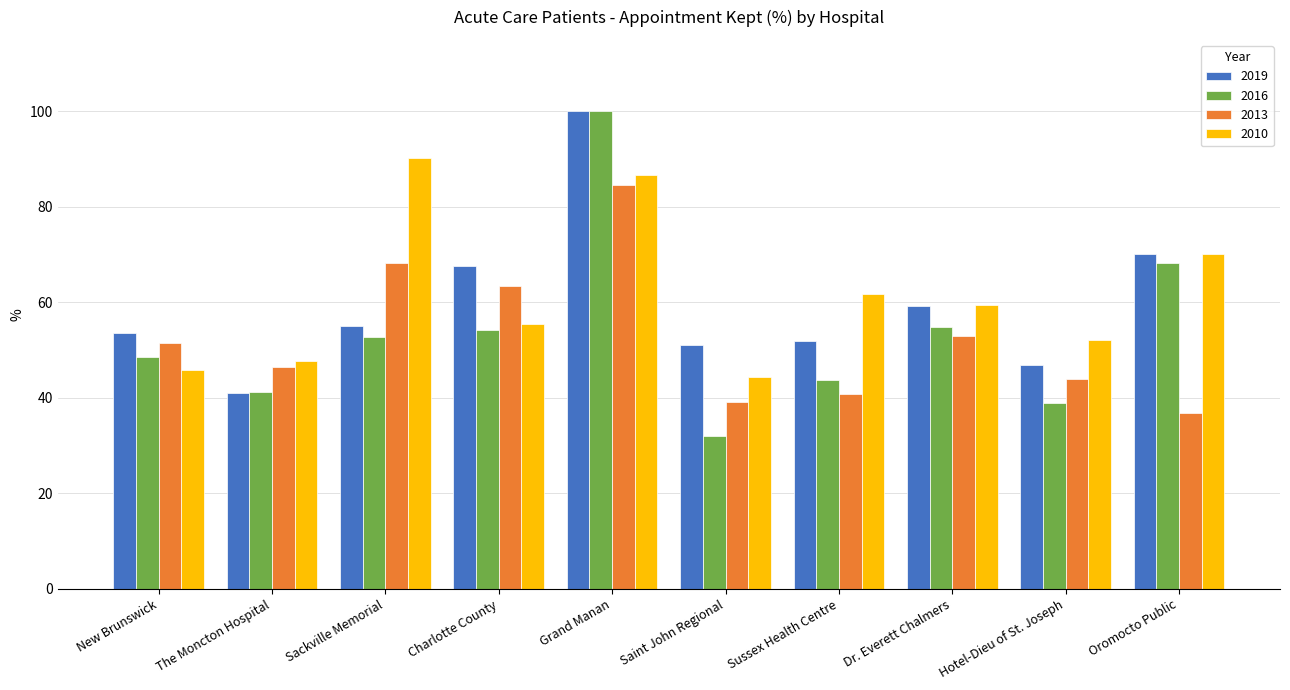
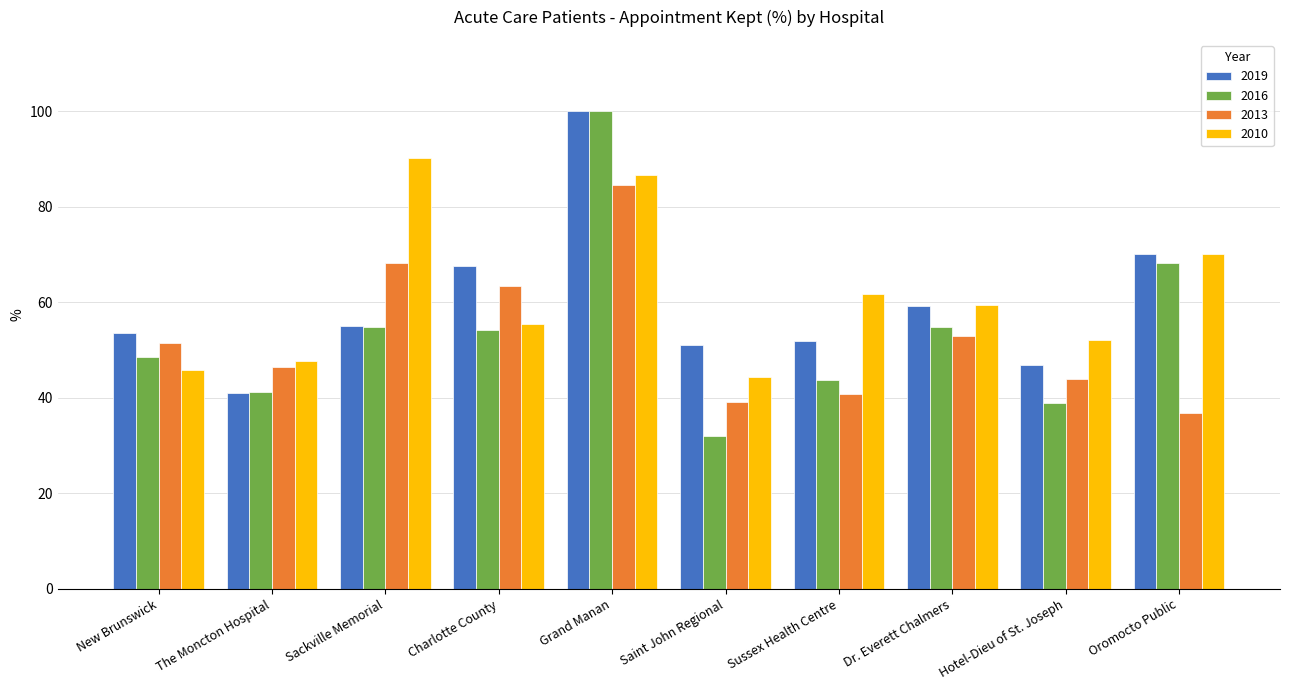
  {
    "2019": {
      "New Brunswick": 54,
      "The Moncton Hospital": 41,
      "Sackville Memorial": 55,
      "Charlotte County": 68,
      "Grand Manan": 100,
      "Saint John Regional": 51,
      "Sussex Health Centre": 52,
      "Dr. Everett Chalmers": 59,
      "Hotel-Dieu of St. Joseph": 47,
      "Oromocto Public": 70
    },
    "2016": {
      "New Brunswick": 49,
      "The Moncton Hospital": 41,
-     "Sackville Memorial": 53,
+     "Sackville Memorial": 55,
      "Charlotte County": 54,
      "Grand Manan": 100,
      "Saint John Regional": 32,
      "Sussex Health Centre": 44,
      "Dr. Everett Chalmers": 55,
      "Hotel-Dieu of St. Joseph": 39,
      "Oromocto Public": 68
    },
    "2013": {
      "New Brunswick": 51,
      "The Moncton Hospital": 46,
      "Sackville Memorial": 68,
      "Charlotte County": 63,
      "Grand Manan": 85,
      "Saint John Regional": 39,
      "Sussex Health Centre": 41,
      "Dr. Everett Chalmers": 53,
      "Hotel-Dieu of St. Joseph": 44,
      "Oromocto Public": 37
    },
    "2010": {
      "New Brunswick": 46,
      "The Moncton Hospital": 48,
      "Sackville Memorial": 90,
      "Charlotte County": 55,
      "Grand Manan": 87,
      "Saint John Regional": 44,
      "Sussex Health Centre": 62,
      "Dr. Everett Chalmers": 60,
      "Hotel-Dieu of St. Joseph": 52,
      "Oromocto Public": 70
    }
  }
